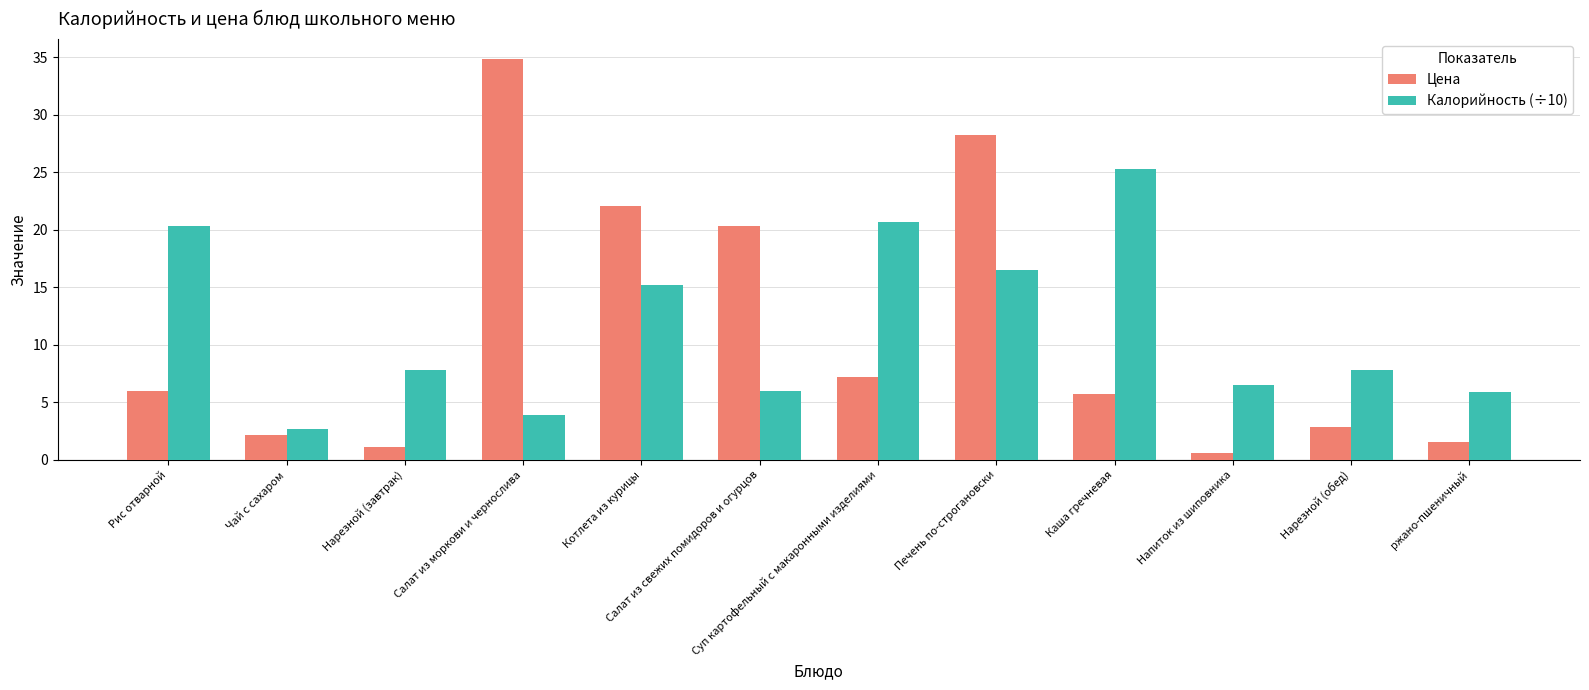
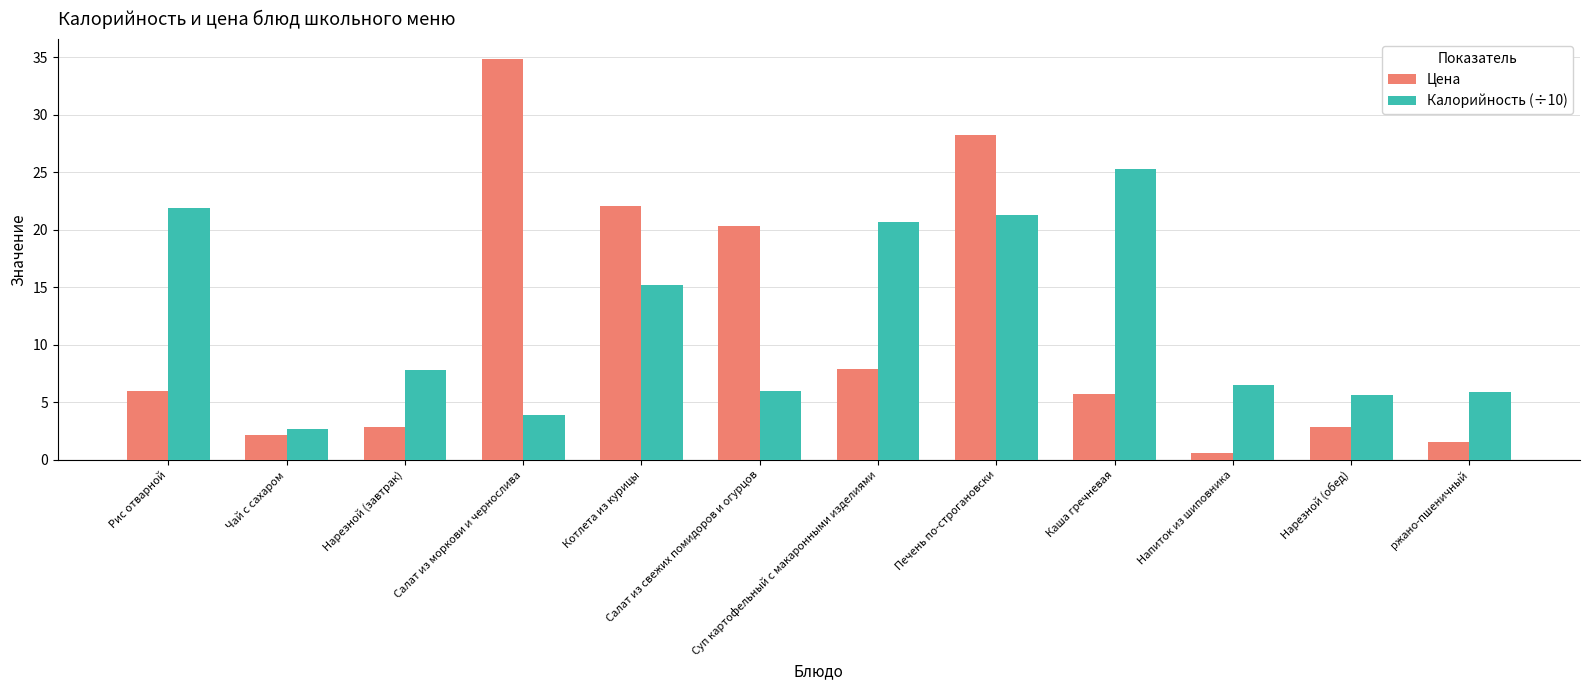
  {
    "Цена": {
      "Рис отварной": 6.0,
      "Чай с сахаром": 2.1,
-     "Нарезной (завтрак)": 1.2,
+     "Нарезной (завтрак)": 2.8,
      "Салат из моркови и чернослива": 34.8,
      "Котлета из курицы": 22.1,
      "Салат из свежих помидоров и огурцов": 20.3,
-     "Суп картофельный с макаронными изделиями": 7.2,
+     "Суп картофельный с макаронными изделиями": 7.9,
      "Печень по-строгановски": 28.2,
      "Каша гречневая": 5.7,
      "Напиток из шиповника": 0.6,
      "Нарезной (обед)": 2.8,
      "ржано-пшеничный": 1.6
    },
    "Калорийность (÷10)": {
-     "Рис отварной": 20.4,
+     "Рис отварной": 21.9,
      "Чай с сахаром": 2.7,
      "Нарезной (завтрак)": 7.9,
      "Салат из моркови и чернослива": 3.9,
      "Котлета из курицы": 15.2,
      "Салат из свежих помидоров и огурцов": 6.0,
      "Суп картофельный с макаронными изделиями": 20.7,
-     "Печень по-строгановски": 16.6,
+     "Печень по-строгановски": 21.3,
      "Каша гречневая": 25.3,
      "Напиток из шиповника": 6.5,
-     "Нарезной (обед)": 7.9,
+     "Нарезной (обед)": 5.6,
      "ржано-пшеничный": 5.9
    }
  }
